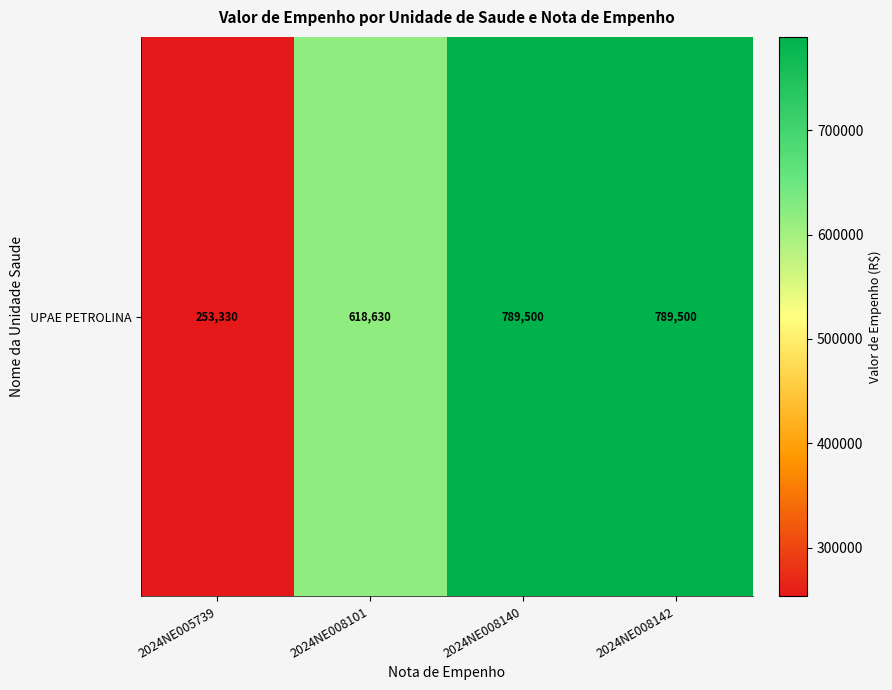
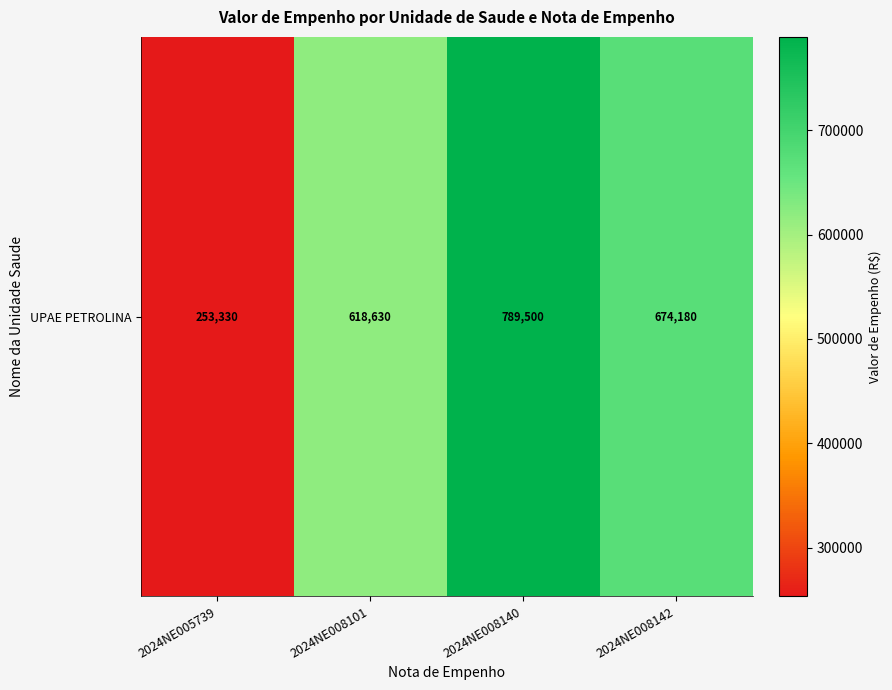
  {
    "UPAE PETROLINA": {
      "2024NE005739": "253,330",
      "2024NE008101": "618,630",
      "2024NE008140": "789,500",
-     "2024NE008142": "789,500"
+     "2024NE008142": "674,180"
    }
  }
